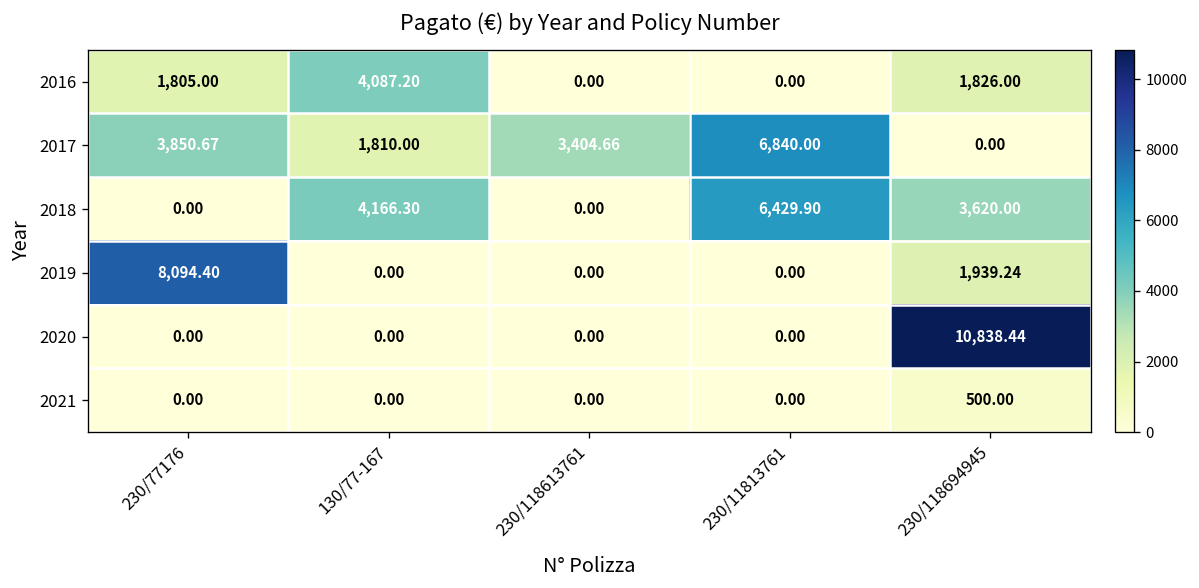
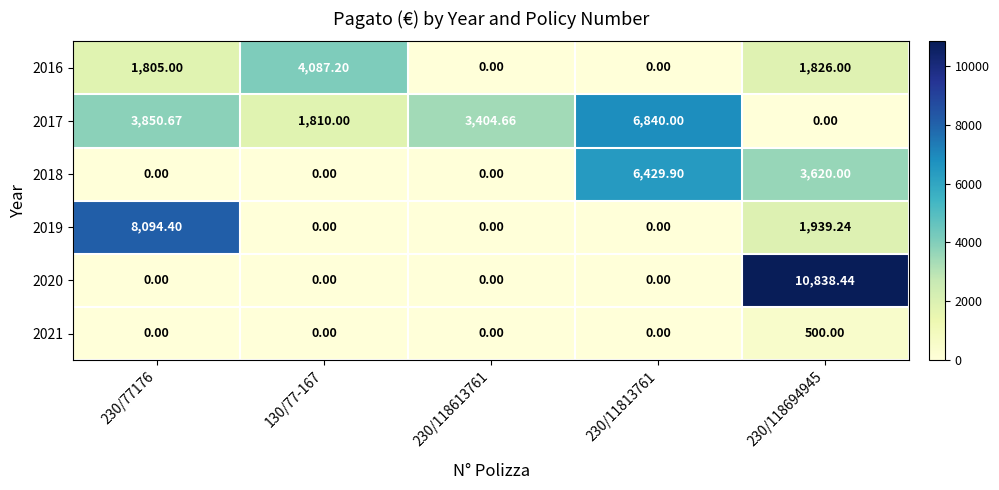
  {
    "2016": {
      "230/77176": "1,805.00",
      "130/77-167": "4,087.20",
      "230/118613761": "0.00",
      "230/11813761": "0.00",
      "230/118694945": "1,826.00"
    },
    "2017": {
      "230/77176": "3,850.67",
      "130/77-167": "1,810.00",
      "230/118613761": "3,404.66",
      "230/11813761": "6,840.00",
      "230/118694945": "0.00"
    },
    "2018": {
      "230/77176": "0.00",
-     "130/77-167": "4,166.30",
+     "130/77-167": "0.00",
      "230/118613761": "0.00",
      "230/11813761": "6,429.90",
      "230/118694945": "3,620.00"
    },
    "2019": {
      "230/77176": "8,094.40",
      "130/77-167": "0.00",
      "230/118613761": "0.00",
      "230/11813761": "0.00",
      "230/118694945": "1,939.24"
    },
    "2020": {
      "230/77176": "0.00",
      "130/77-167": "0.00",
      "230/118613761": "0.00",
      "230/11813761": "0.00",
      "230/118694945": "10,838.44"
    },
    "2021": {
      "230/77176": "0.00",
      "130/77-167": "0.00",
      "230/118613761": "0.00",
      "230/11813761": "0.00",
      "230/118694945": "500.00"
    }
  }
